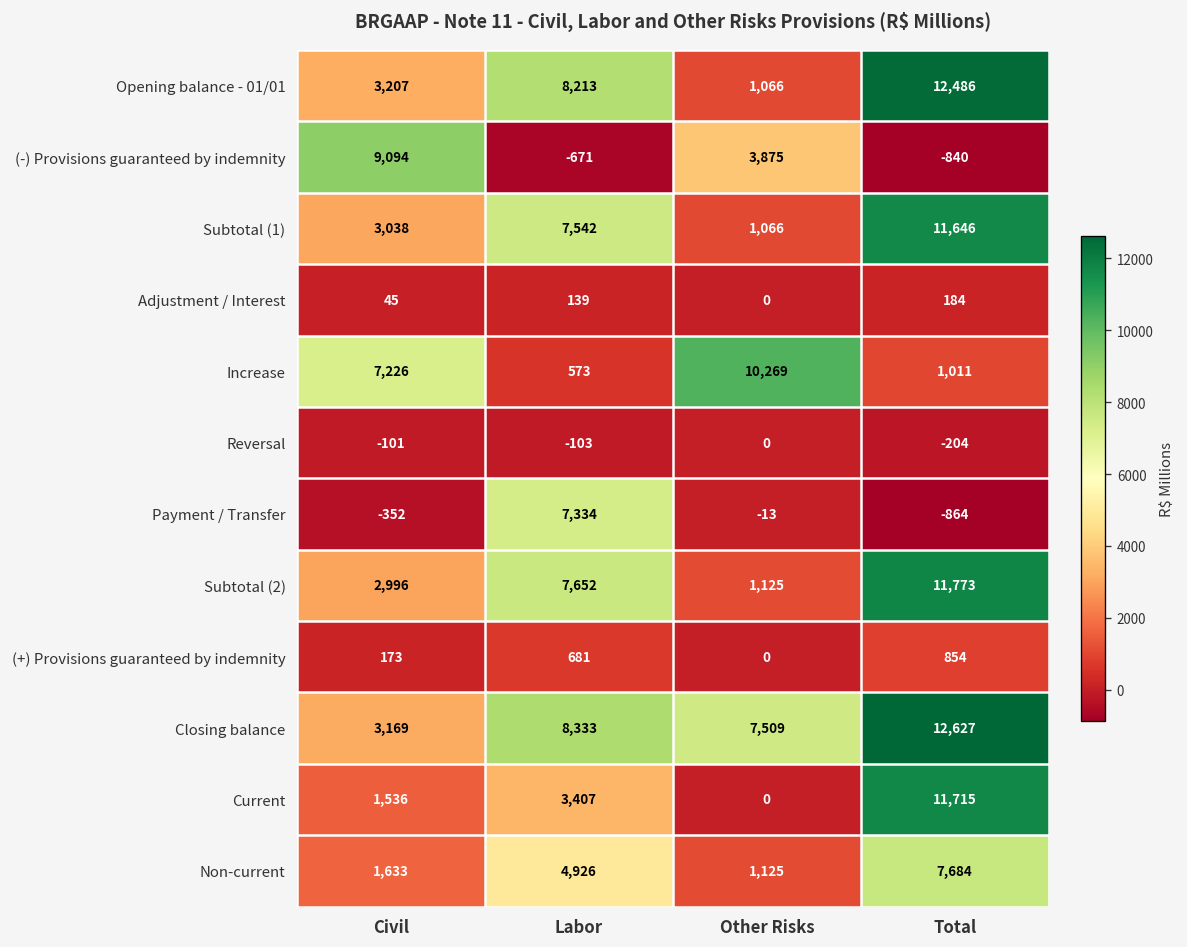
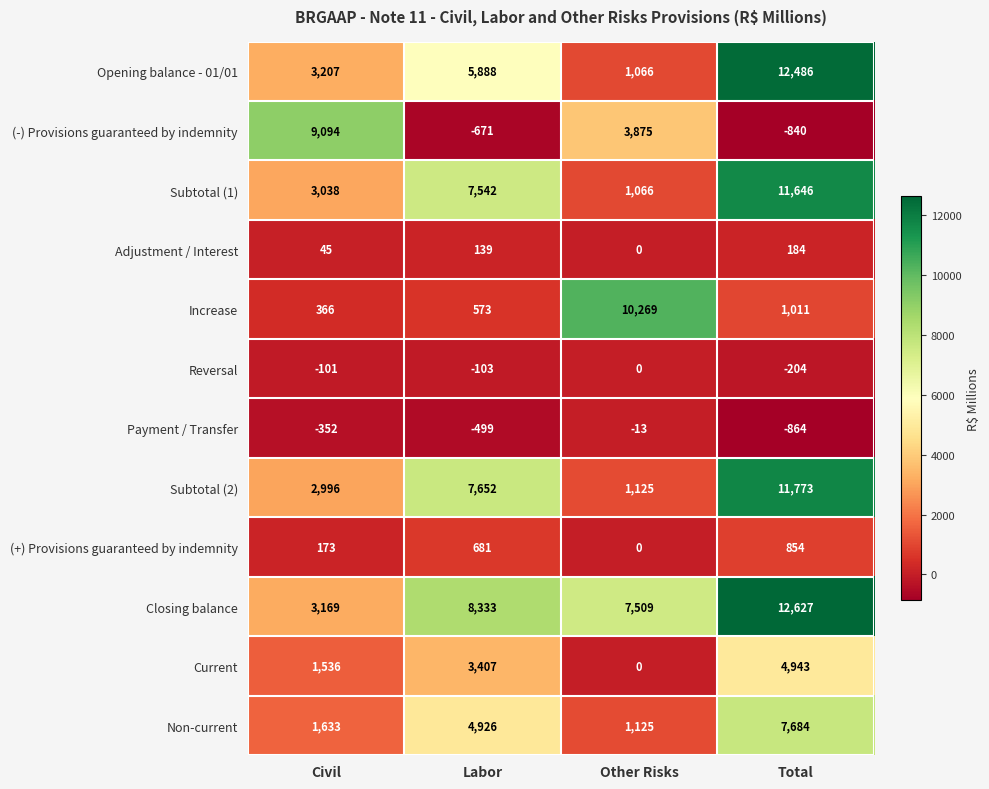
  {
    "Opening balance - 01/01": {
      "Civil": "3,207",
-     "Labor": "8,213",
+     "Labor": "5,888",
      "Other Risks": "1,066",
      "Total": "12,486"
    },
    "(-) Provisions guaranteed by indemnity": {
      "Civil": "9,094",
      "Labor": "-671",
      "Other Risks": "3,875",
      "Total": "-840"
    },
    "Subtotal (1)": {
      "Civil": "3,038",
      "Labor": "7,542",
      "Other Risks": "1,066",
      "Total": "11,646"
    },
    "Adjustment / Interest": {
      "Civil": "45",
      "Labor": "139",
      "Other Risks": "0",
      "Total": "184"
    },
    "Increase": {
-     "Civil": "7,226",
+     "Civil": "366",
      "Labor": "573",
      "Other Risks": "10,269",
      "Total": "1,011"
    },
    "Reversal": {
      "Civil": "-101",
      "Labor": "-103",
      "Other Risks": "0",
      "Total": "-204"
    },
    "Payment / Transfer": {
      "Civil": "-352",
-     "Labor": "7,334",
+     "Labor": "-499",
      "Other Risks": "-13",
      "Total": "-864"
    },
    "Subtotal (2)": {
      "Civil": "2,996",
      "Labor": "7,652",
      "Other Risks": "1,125",
      "Total": "11,773"
    },
    "(+) Provisions guaranteed by indemnity": {
      "Civil": "173",
      "Labor": "681",
      "Other Risks": "0",
      "Total": "854"
    },
    "Closing balance": {
      "Civil": "3,169",
      "Labor": "8,333",
      "Other Risks": "7,509",
      "Total": "12,627"
    },
    "Current": {
      "Civil": "1,536",
      "Labor": "3,407",
      "Other Risks": "0",
-     "Total": "11,715"
+     "Total": "4,943"
    },
    "Non-current": {
      "Civil": "1,633",
      "Labor": "4,926",
      "Other Risks": "1,125",
      "Total": "7,684"
    }
  }
